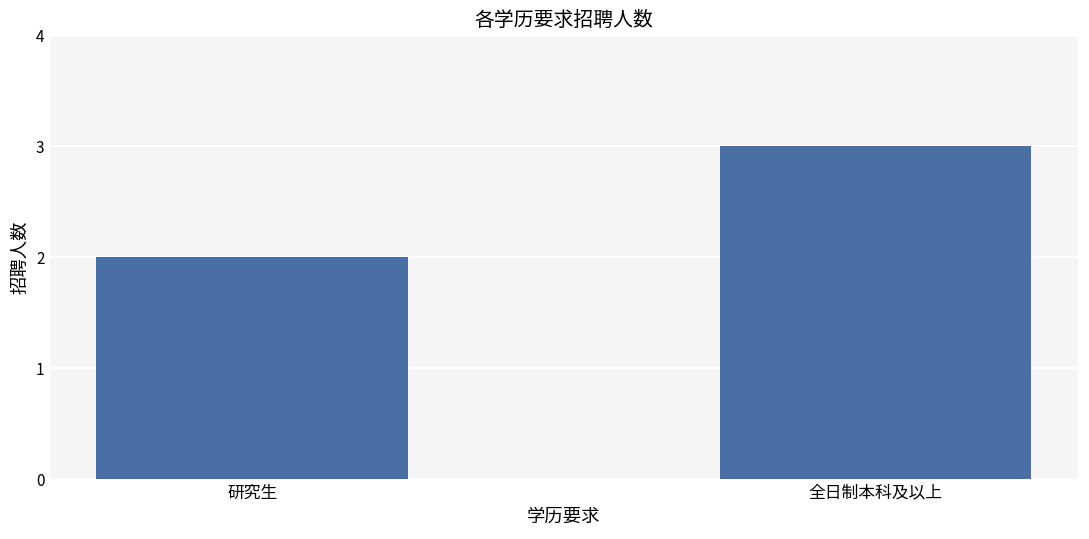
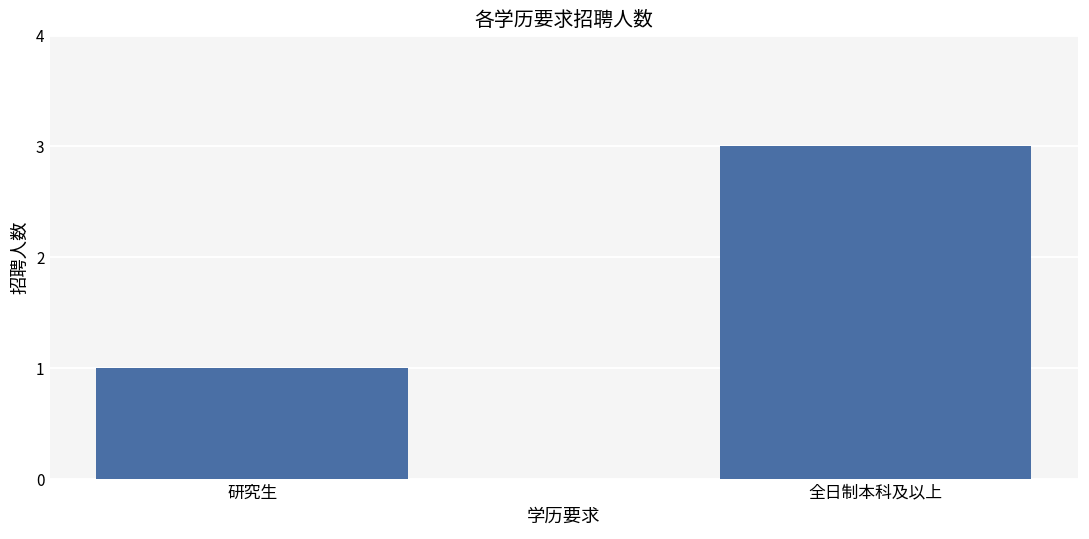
  {
-   "研究生": 2,
+   "研究生": 1,
    "全日制本科及以上": 3
  }
